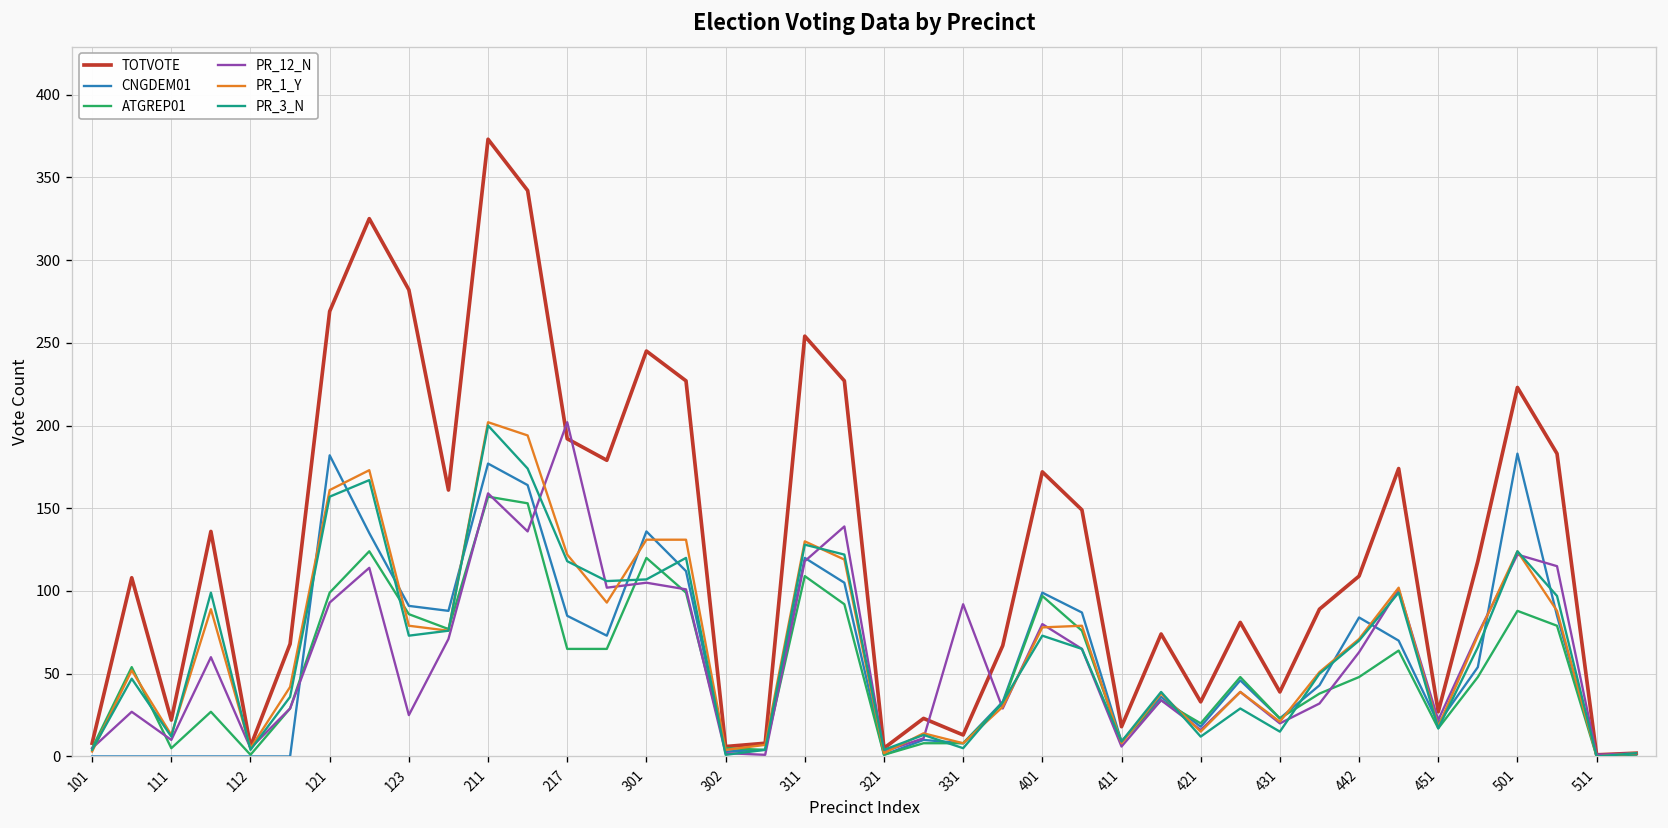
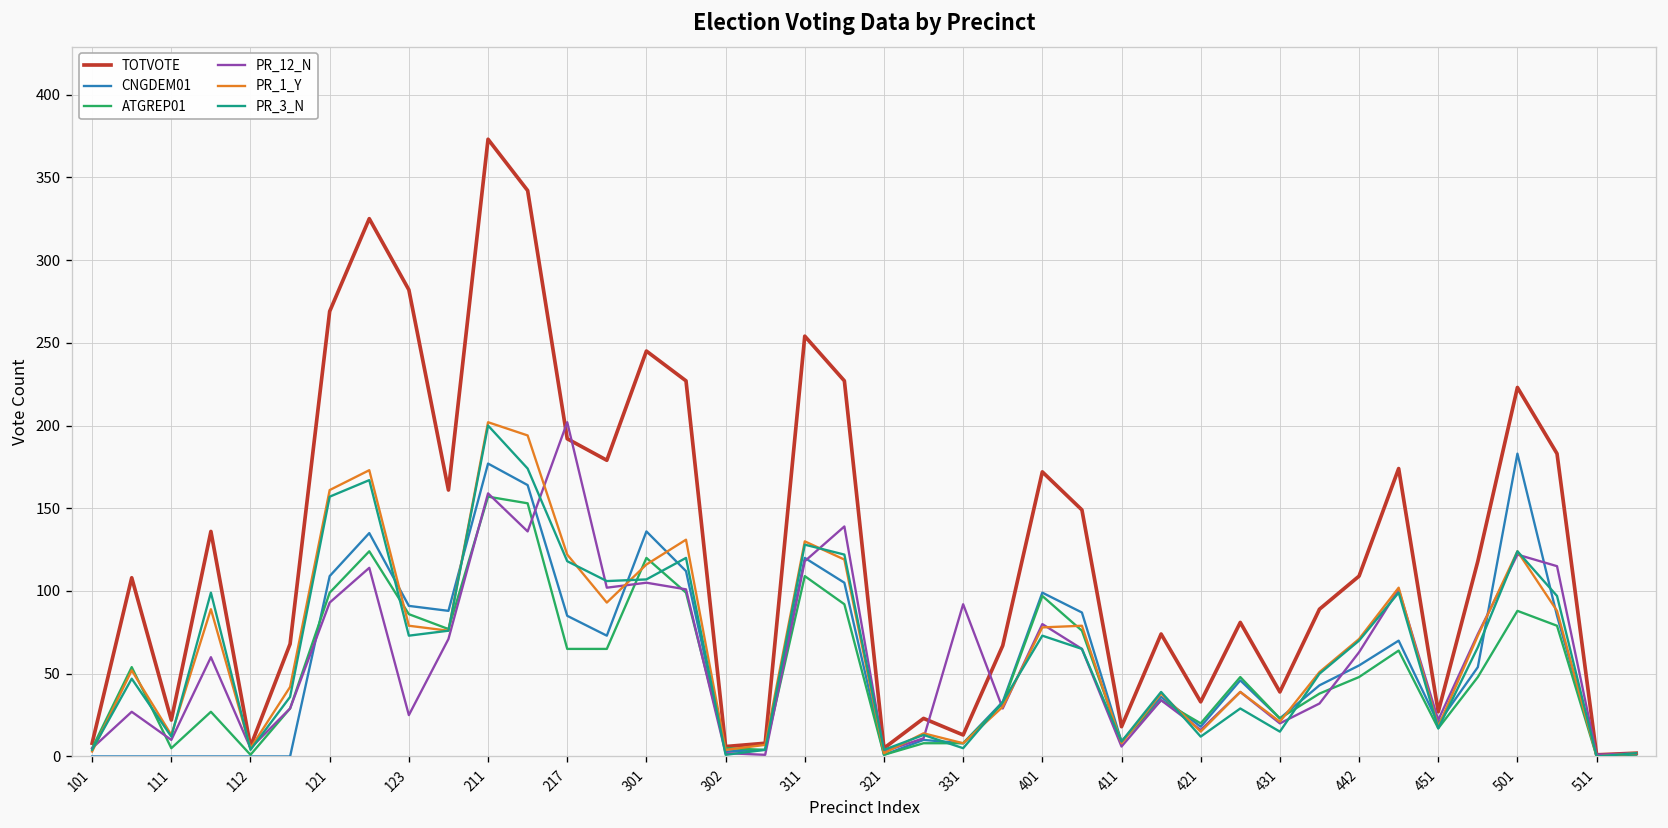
  {
    "TOTVOTE": {
      "101": 8,
      "111": 22,
      "121": 269,
      "123": 282,
      "211": 373,
      "217": 192,
      "301": 245,
      "311": 254,
      "331": 13,
      "401": 172,
      "411": 18,
      "421": 33,
      "431": 39,
      "442": 109,
      "451": 27,
      "501": 223
    },
    "CNGDEM01": {
      "101": 0,
      "111": 0,
-     "121": 182,
+     "121": 109,
      "123": 91,
      "211": 177,
      "217": 85,
      "301": 136,
      "311": 120,
      "401": 99,
      "421": 18,
-     "442": 84,
+     "442": 55,
      "451": 20,
      "501": 183
    },
    "PR_12_N": {
      "111": 10,
      "121": 93,
      "123": 25,
      "211": 159,
      "217": 202,
      "301": 105,
      "311": 118,
      "331": 92,
      "401": 80,
      "411": 6,
      "442": 63,
      "451": 22,
      "501": 122
    },
    "PR_1_Y": {
      "121": 161,
      "123": 79,
      "211": 202,
      "217": 122,
-     "301": 131,
+     "301": 116,
      "311": 130,
      "401": 78
    }
  }
